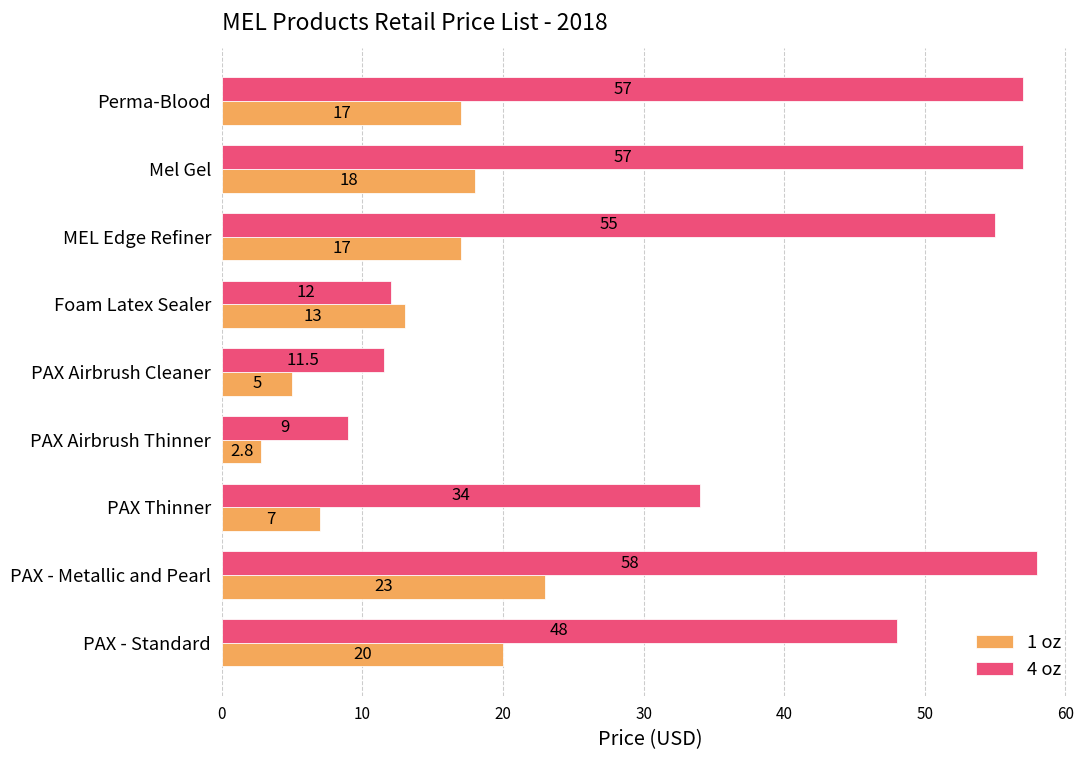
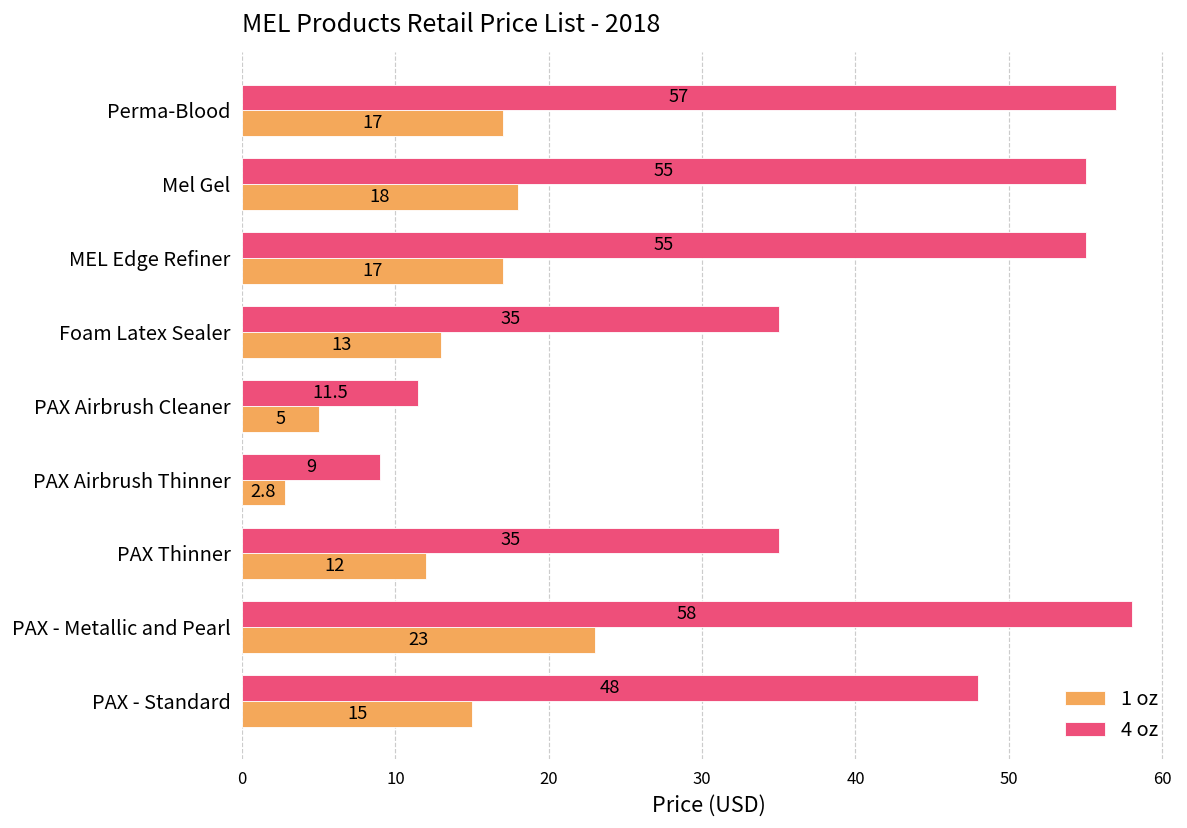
  {
    "1 oz": {
      "Perma-Blood": 17,
      "Mel Gel": 18,
      "MEL Edge Refiner": 17,
      "Foam Latex Sealer": 13,
      "PAX Airbrush Cleaner": 5,
      "PAX Airbrush Thinner": 2.8,
-     "PAX Thinner": 7,
+     "PAX Thinner": 12,
      "PAX - Metallic and Pearl": 23,
-     "PAX - Standard": 20
+     "PAX - Standard": 15
    },
    "4 oz": {
      "Perma-Blood": 57,
-     "Mel Gel": 57,
+     "Mel Gel": 55,
      "MEL Edge Refiner": 55,
-     "Foam Latex Sealer": 12,
+     "Foam Latex Sealer": 35,
      "PAX Airbrush Cleaner": 11.5,
      "PAX Airbrush Thinner": 9,
-     "PAX Thinner": 34,
+     "PAX Thinner": 35,
      "PAX - Metallic and Pearl": 58,
      "PAX - Standard": 48
    }
  }
